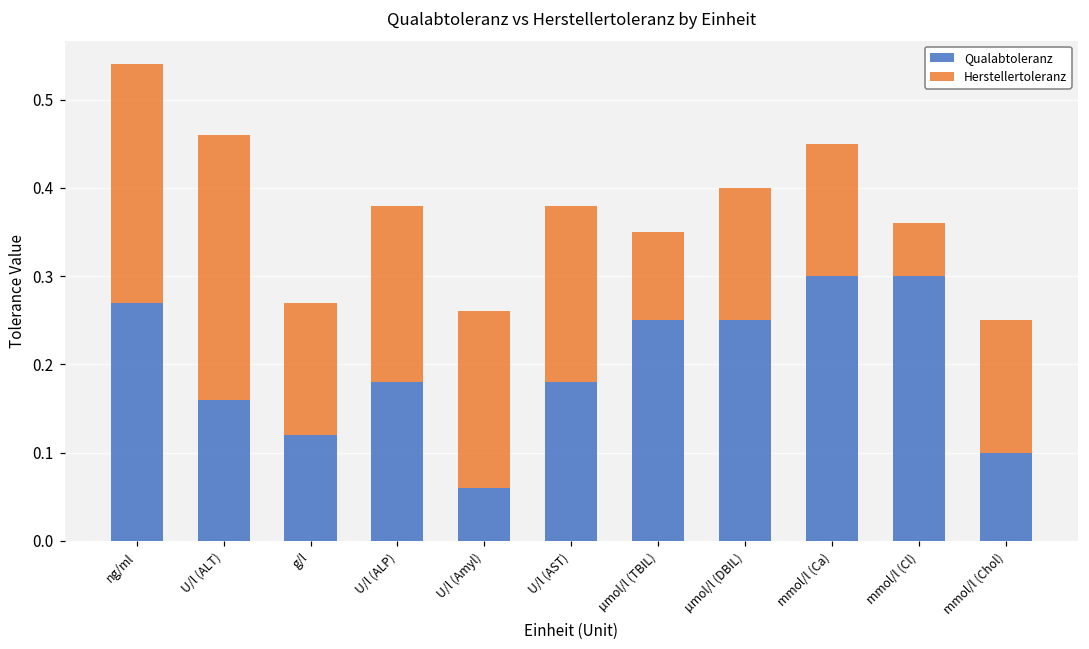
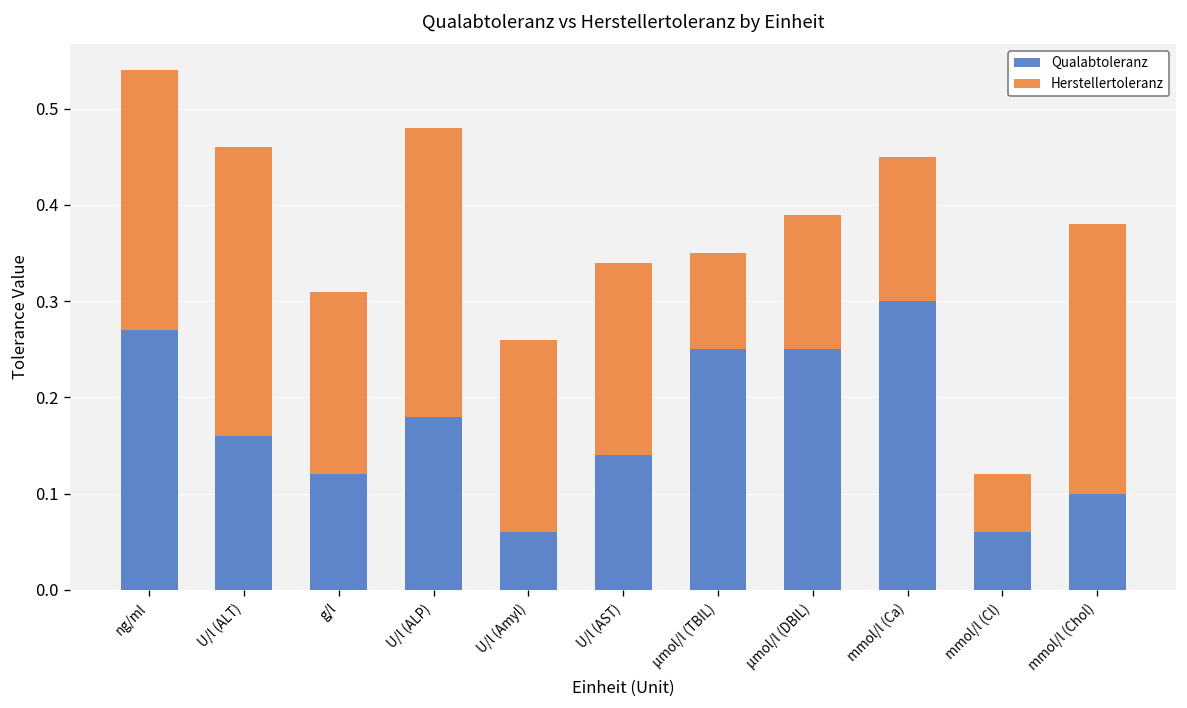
  {
    "Qualabtoleranz": {
      "ng/ml": 0.27,
      "U/l (ALT)": 0.16,
      "g/l": 0.12,
      "U/l (ALP)": 0.18,
      "U/l (Amyl)": 0.06,
-     "U/l (AST)": 0.18,
+     "U/l (AST)": 0.14,
      "µmol/l (TBIL)": 0.25,
      "µmol/l (DBIL)": 0.25,
      "mmol/l (Ca)": 0.30,
-     "mmol/l (Cl)": 0.30,
+     "mmol/l (Cl)": 0.06,
      "mmol/l (Chol)": 0.10
    },
    "Herstellertoleranz": {
      "ng/ml": 0.27,
      "U/l (ALT)": 0.30,
-     "g/l": 0.15,
-     "U/l (ALP)": 0.2,
+     "g/l": 0.19,
+     "U/l (ALP)": 0.3,
      "U/l (Amyl)": 0.20,
      "U/l (AST)": 0.20,
      "µmol/l (TBIL)": 0.10,
-     "µmol/l (DBIL)": 0.15,
+     "µmol/l (DBIL)": 0.14,
      "mmol/l (Ca)": 0.15,
      "mmol/l (Cl)": 0.06,
-     "mmol/l (Chol)": 0.15
+     "mmol/l (Chol)": 0.28
    }
  }
